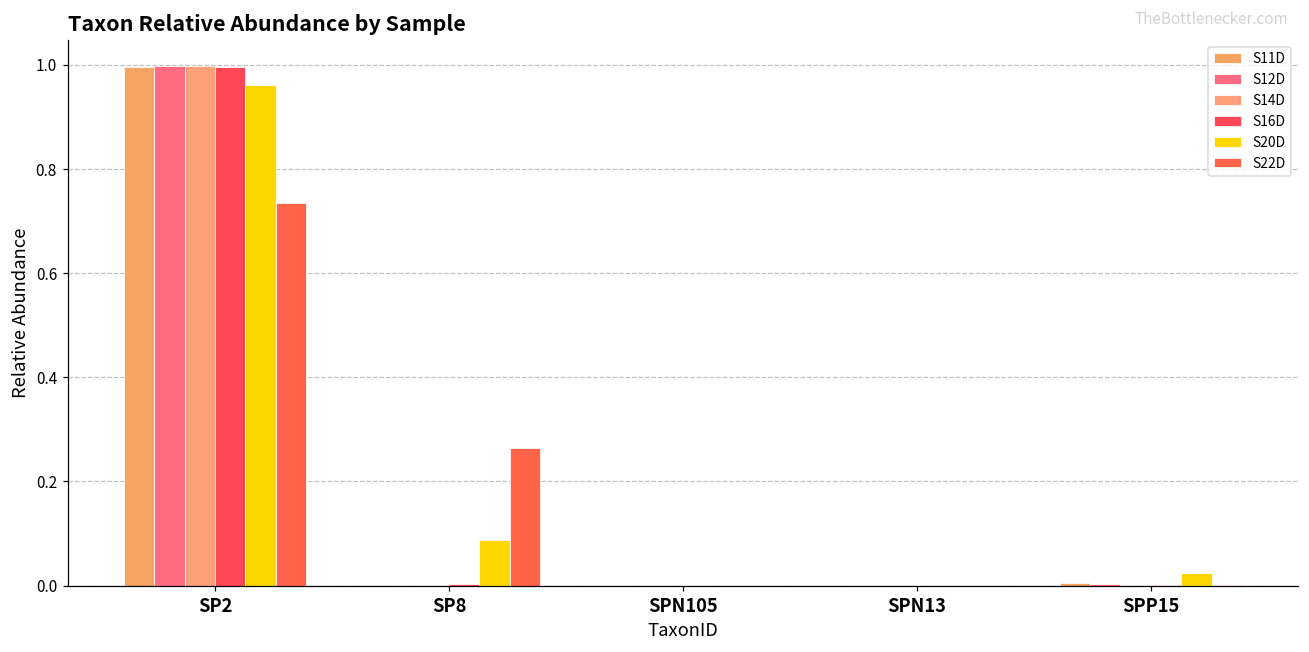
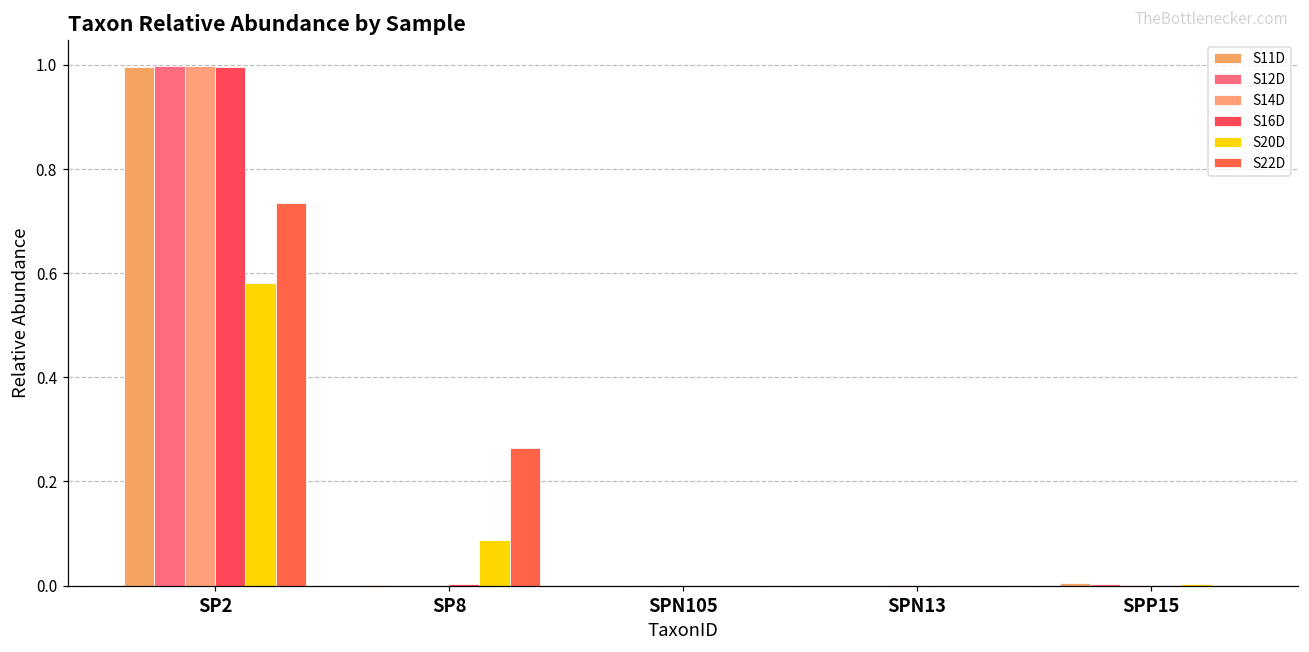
  {
    "S20D": {
-     "SP2": 0.96,
+     "SP2": 0.58,
      "SP8": 0.09,
      "SPN13": 0.00,
-     "SPP15": 0.02
+     "SPP15": 0.00
    }
  }
